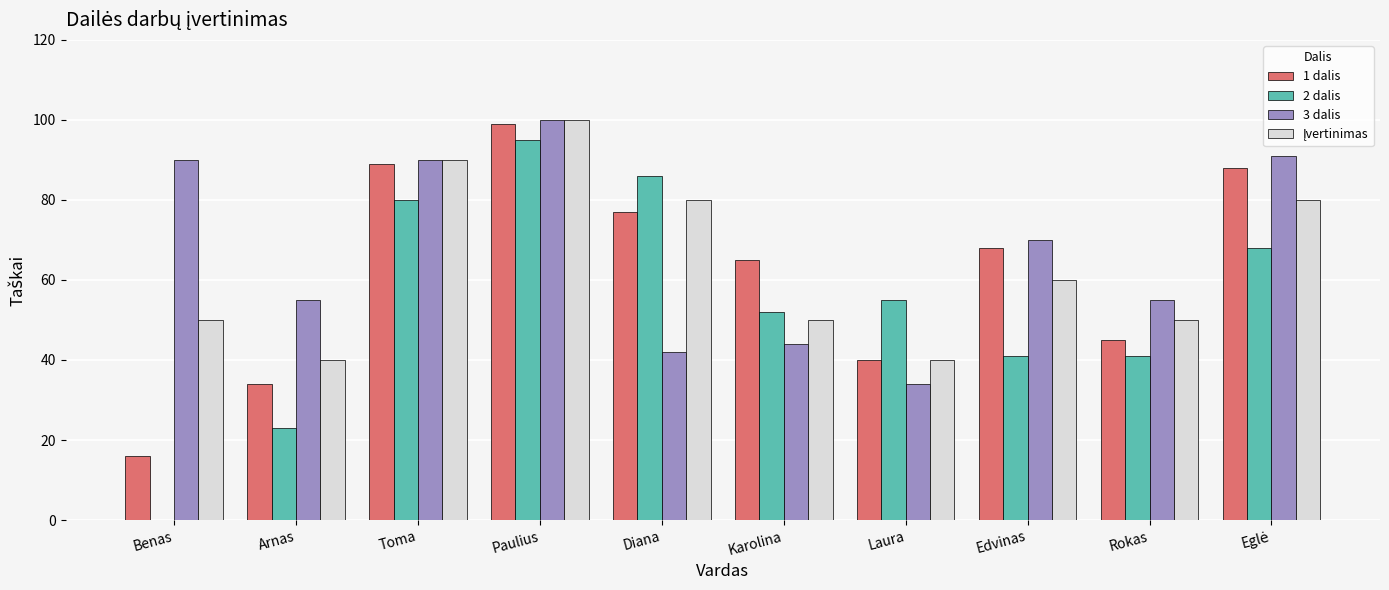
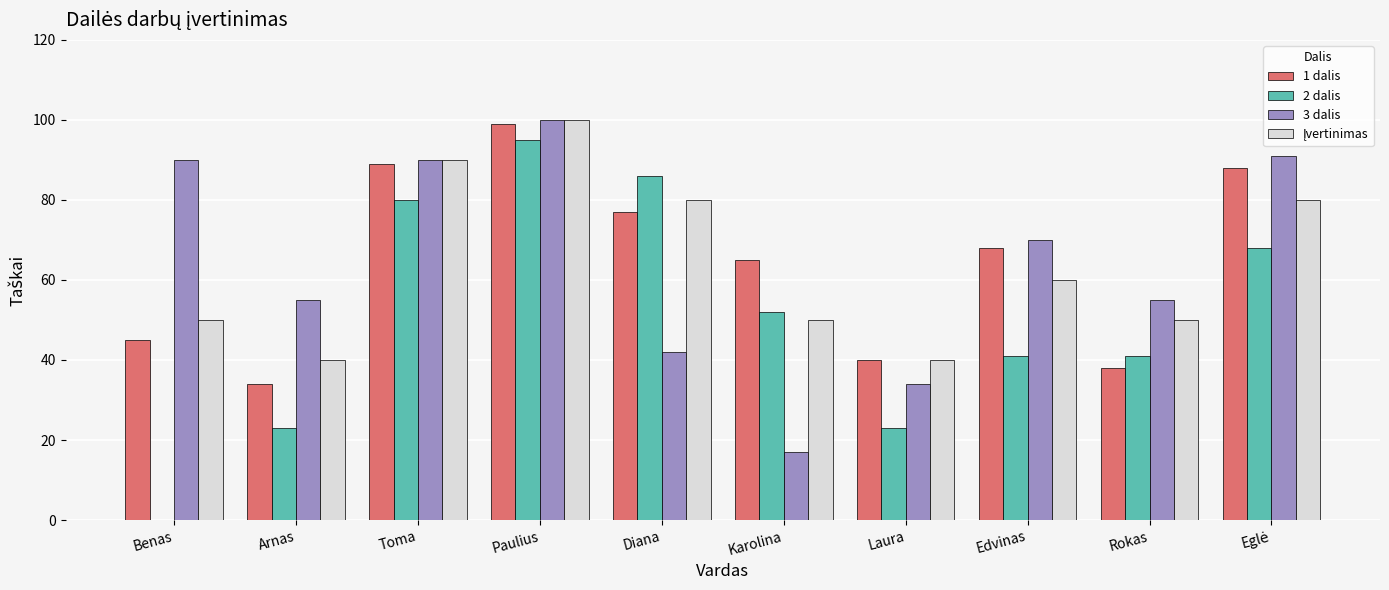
  {
    "1 dalis": {
-     "Benas": 16,
+     "Benas": 45,
      "Arnas": 34,
      "Toma": 89,
      "Paulius": 99,
      "Diana": 77,
      "Karolina": 65,
      "Laura": 40,
      "Edvinas": 68,
-     "Rokas": 45,
+     "Rokas": 38,
      "Eglė": 88
    },
    "2 dalis": {
      "Benas": 0,
      "Arnas": 23,
      "Toma": 80,
      "Paulius": 95,
      "Diana": 86,
      "Karolina": 52,
-     "Laura": 55,
+     "Laura": 23,
      "Edvinas": 41,
      "Rokas": 41,
      "Eglė": 68
    },
    "3 dalis": {
      "Benas": 90,
      "Arnas": 55,
      "Toma": 90,
      "Paulius": 100,
      "Diana": 42,
-     "Karolina": 44,
+     "Karolina": 17,
      "Laura": 34,
      "Edvinas": 70,
      "Rokas": 55,
      "Eglė": 91
    },
    "Įvertinimas": {
      "Benas": 50,
      "Arnas": 40,
      "Toma": 90,
      "Paulius": 100,
      "Diana": 80,
      "Karolina": 50,
      "Laura": 40,
      "Edvinas": 60,
      "Rokas": 50,
      "Eglė": 80
    }
  }
